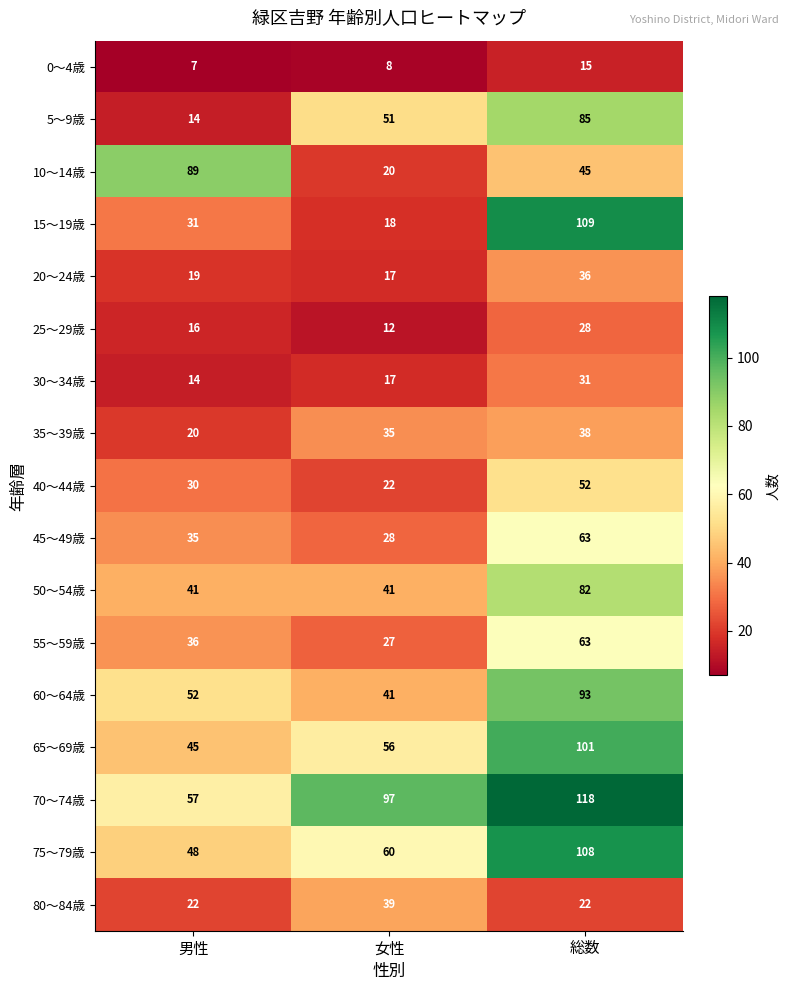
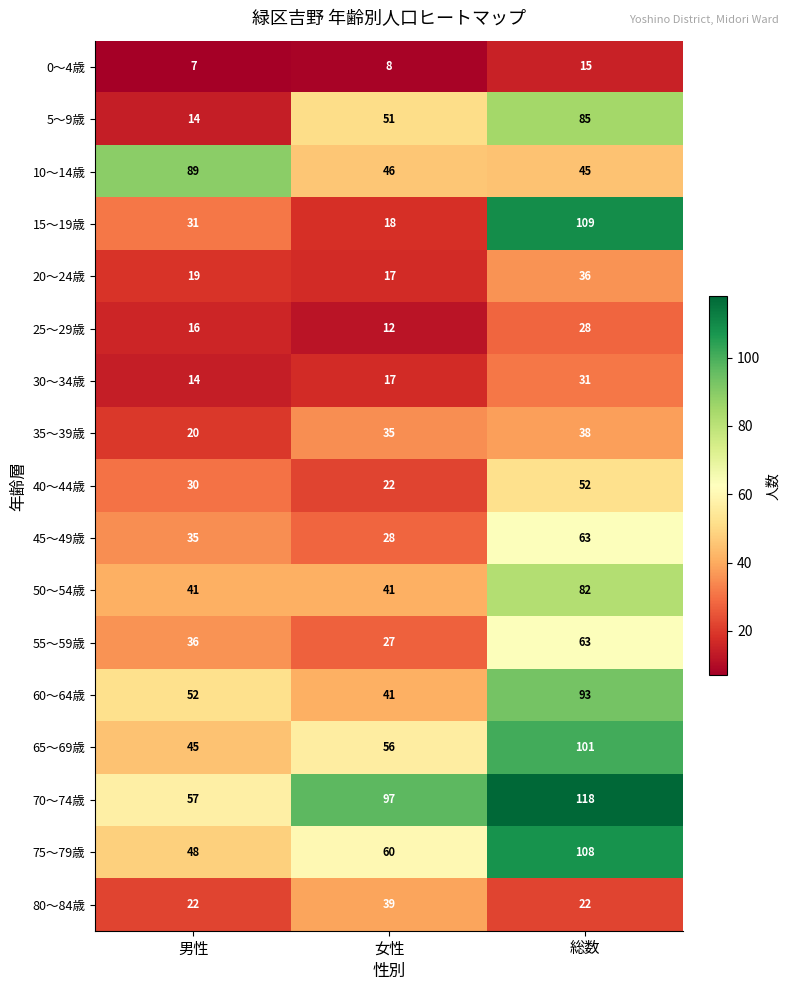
  {
    "0～4歳": {
      "男性": 7,
      "女性": 8,
      "総数": 15
    },
    "5～9歳": {
      "男性": 14,
      "女性": 51,
      "総数": 85
    },
    "10～14歳": {
      "男性": 89,
-     "女性": 20,
+     "女性": 46,
      "総数": 45
    },
    "15～19歳": {
      "男性": 31,
      "女性": 18,
      "総数": 109
    },
    "20～24歳": {
      "男性": 19,
      "女性": 17,
      "総数": 36
    },
    "25～29歳": {
      "男性": 16,
      "女性": 12,
      "総数": 28
    },
    "30～34歳": {
      "男性": 14,
      "女性": 17,
      "総数": 31
    },
    "35～39歳": {
      "男性": 20,
      "女性": 35,
      "総数": 38
    },
    "40～44歳": {
      "男性": 30,
      "女性": 22,
      "総数": 52
    },
    "45～49歳": {
      "男性": 35,
      "女性": 28,
      "総数": 63
    },
    "50～54歳": {
      "男性": 41,
      "女性": 41,
      "総数": 82
    },
    "55～59歳": {
      "男性": 36,
      "女性": 27,
      "総数": 63
    },
    "60～64歳": {
      "男性": 52,
      "女性": 41,
      "総数": 93
    },
    "65～69歳": {
      "男性": 45,
      "女性": 56,
      "総数": 101
    },
    "70～74歳": {
      "男性": 57,
      "女性": 97,
      "総数": 118
    },
    "75～79歳": {
      "男性": 48,
      "女性": 60,
      "総数": 108
    },
    "80～84歳": {
      "男性": 22,
      "女性": 39,
      "総数": 22
    }
  }
